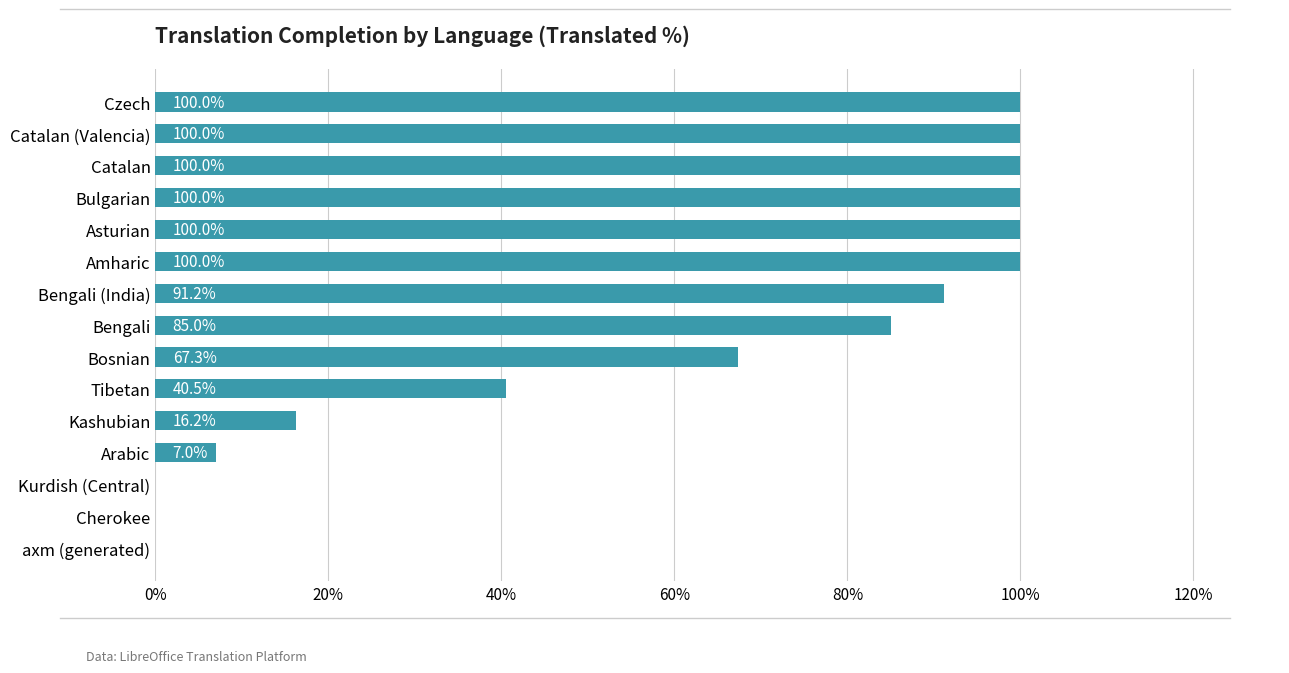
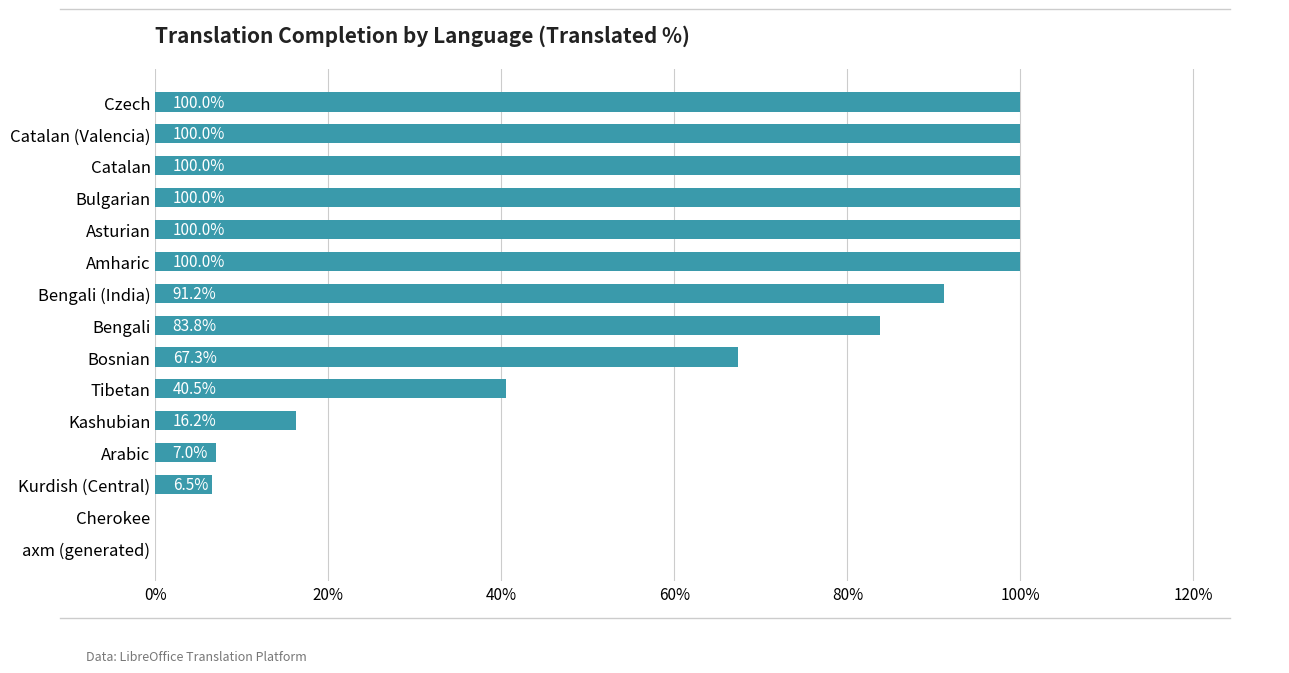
  {
    "Czech": "100.0%",
    "Catalan (Valencia)": "100.0%",
    "Catalan": "100.0%",
    "Bulgarian": "100.0%",
    "Asturian": "100.0%",
    "Amharic": "100.0%",
    "Bengali (India)": "91.2%",
-   "Bengali": "85.0%",
+   "Bengali": "83.8%",
    "Bosnian": "67.3%",
    "Tibetan": "40.5%",
    "Kashubian": "16.2%",
    "Arabic": "7.0%",
-   "Kurdish (Central)": "0%"
+   "Kurdish (Central)": "7%"
  }
